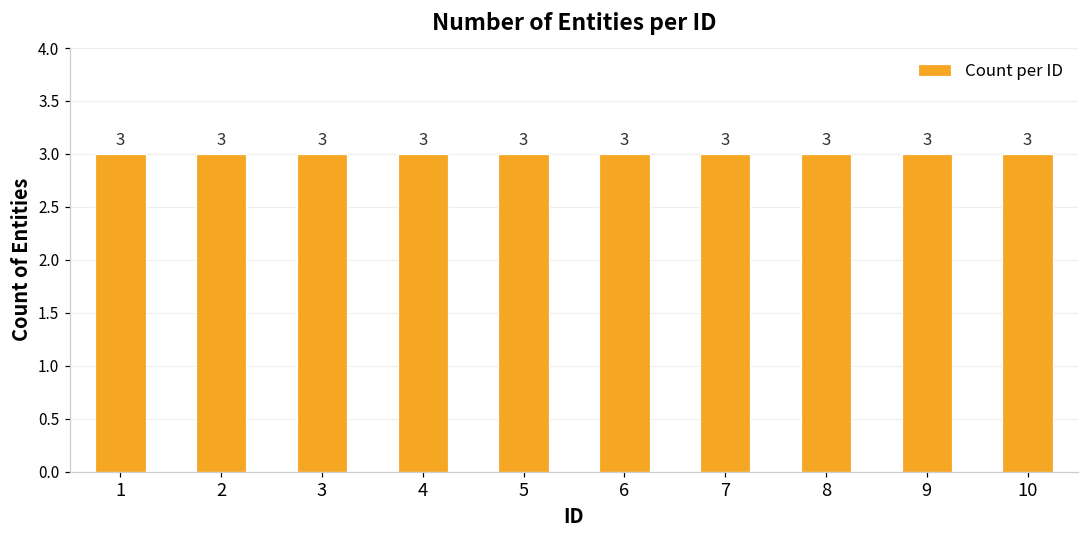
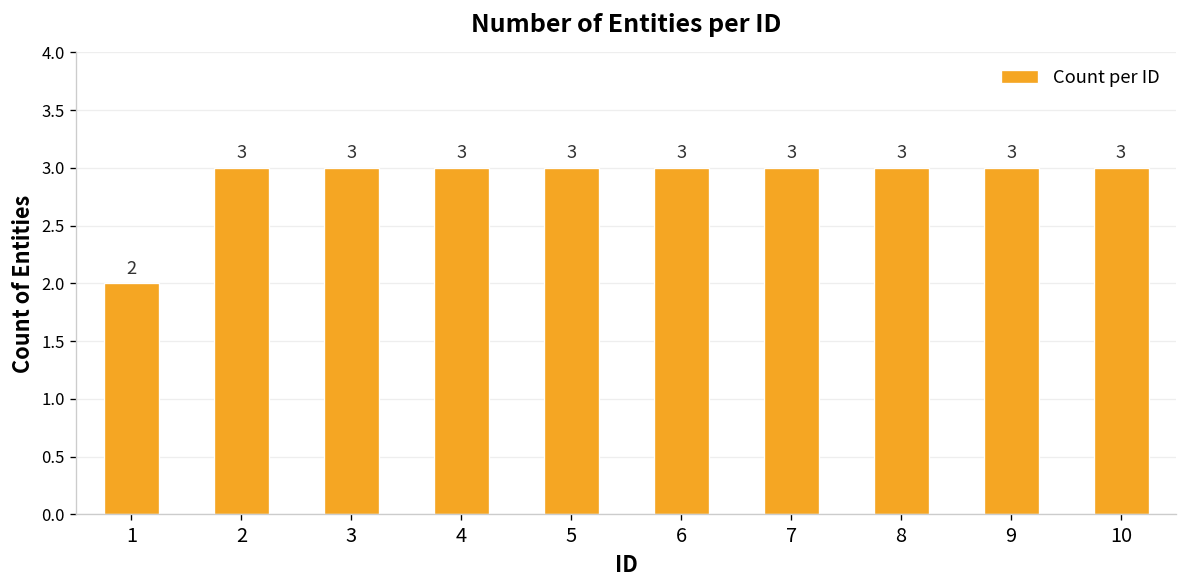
  {
-   "1": 3,
+   "1": 2,
    "2": 3,
    "3": 3,
    "4": 3,
    "5": 3,
    "6": 3,
    "7": 3,
    "8": 3,
    "9": 3,
    "10": 3
  }
